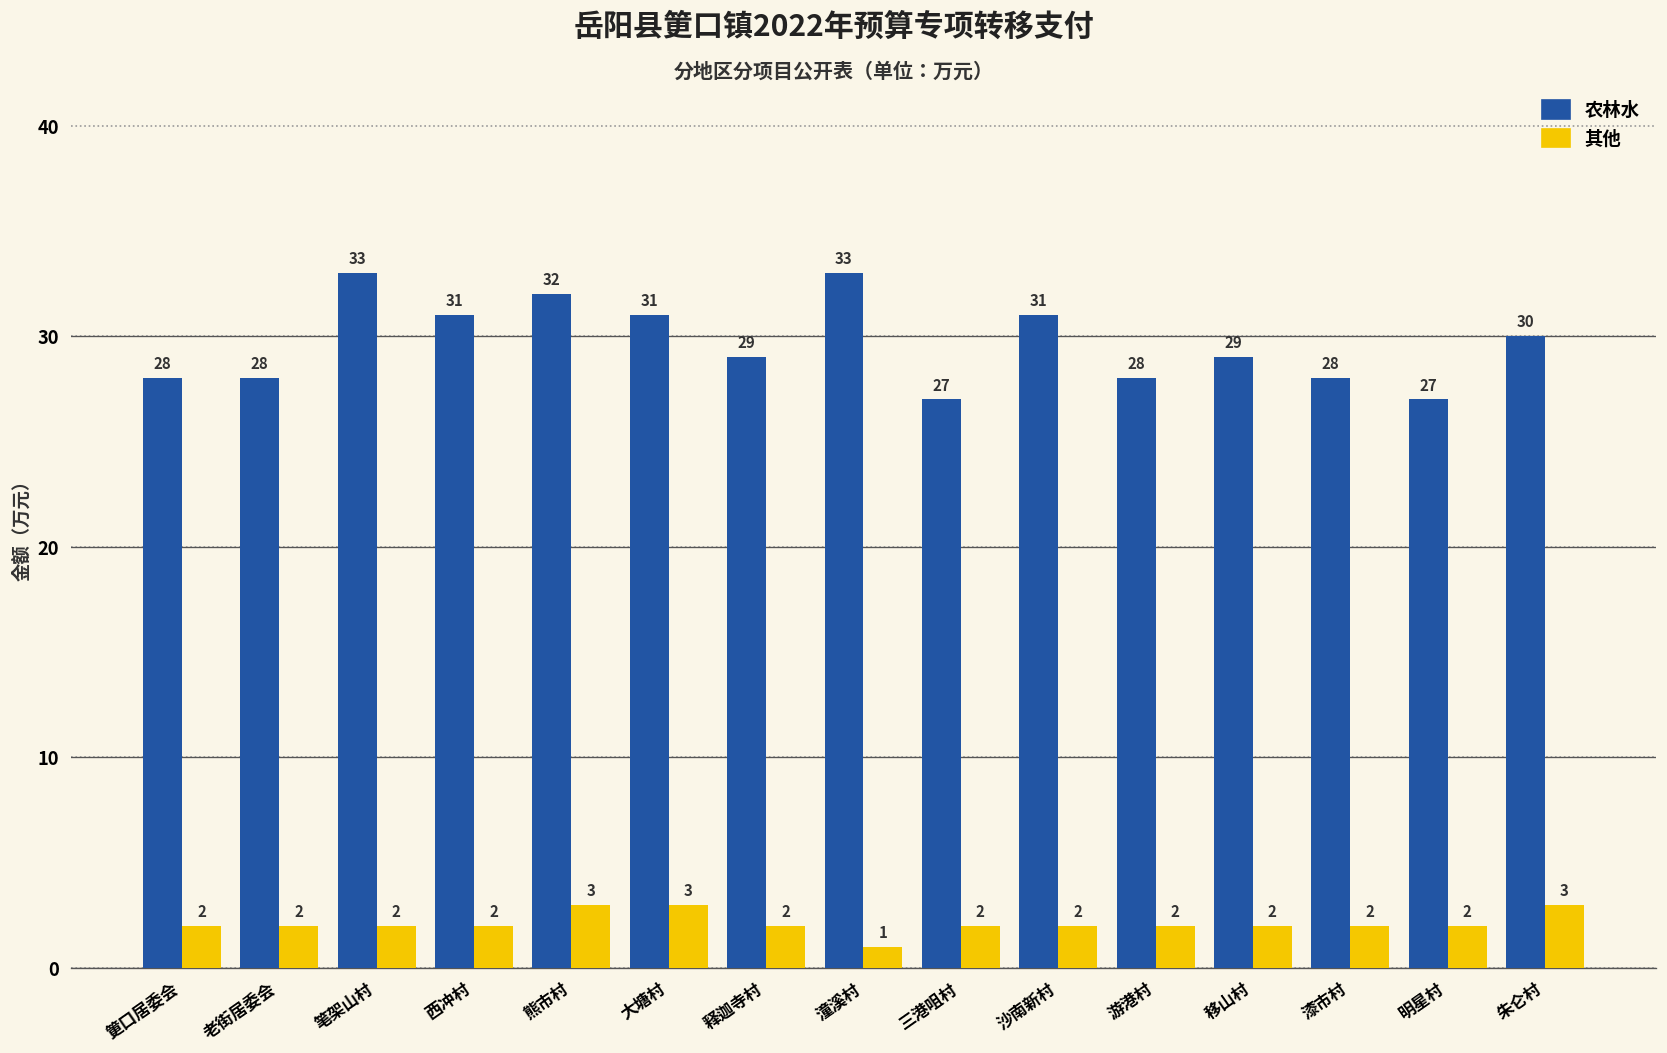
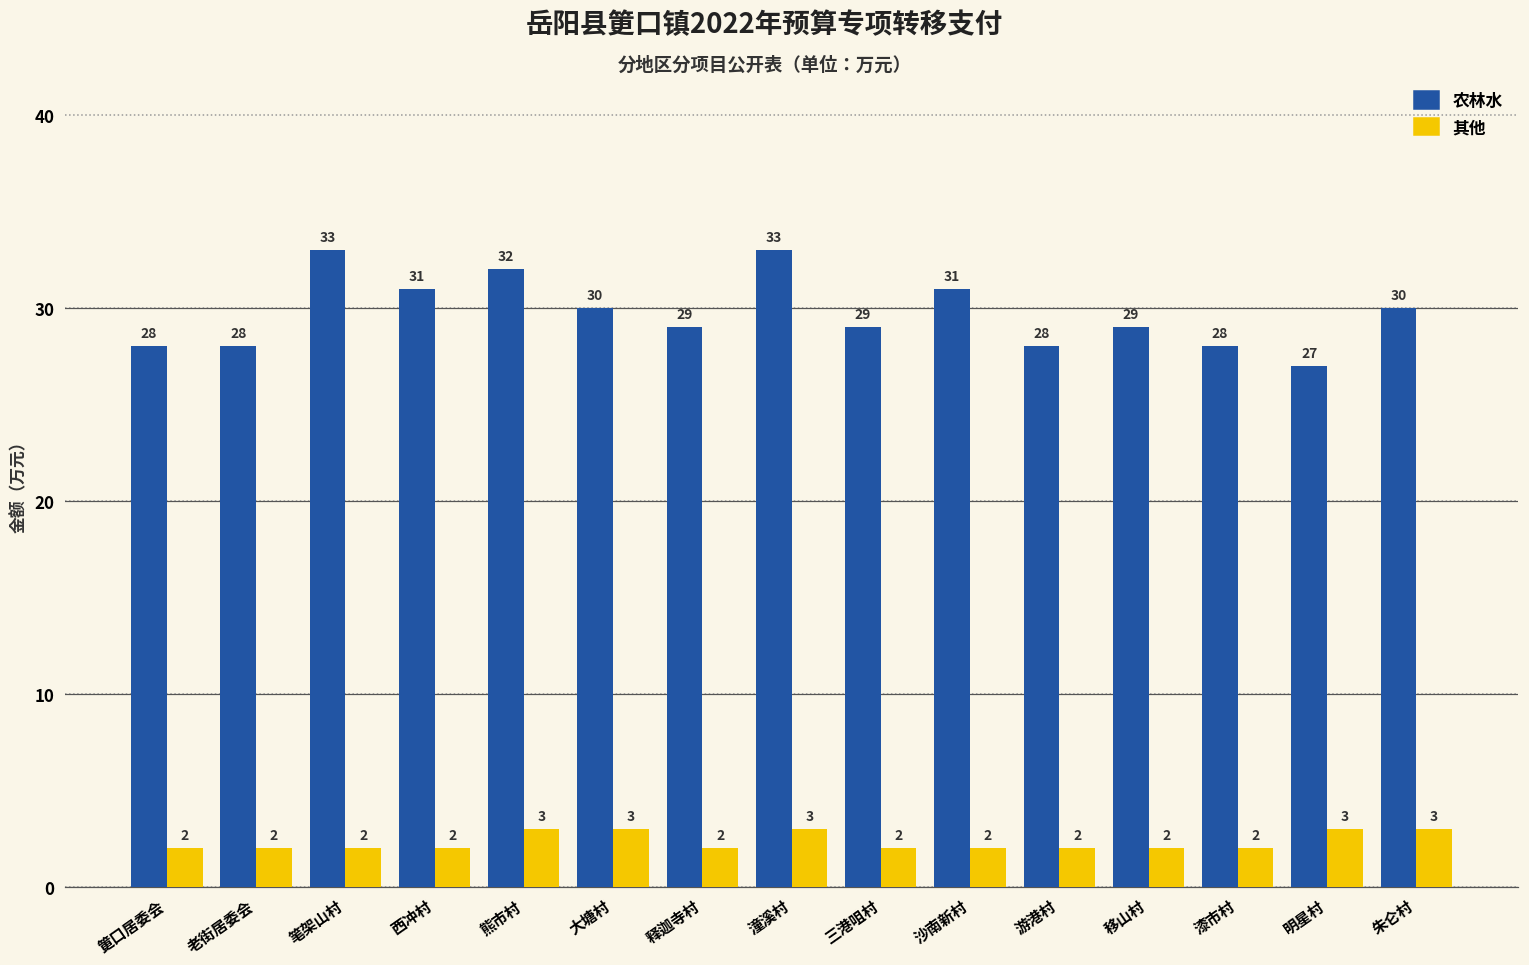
  {
    "农林水": {
      "筻口居委会": 28,
      "老街居委会": 28,
      "笔架山村": 33,
      "西冲村": 31,
      "熊市村": 32,
-     "大塘村": 31,
+     "大塘村": 30,
      "释迦寺村": 29,
      "潼溪村": 33,
-     "三港咀村": 27,
+     "三港咀村": 29,
      "沙南新村": 31,
      "游港村": 28,
      "移山村": 29,
      "漆市村": 28,
      "明星村": 27,
      "朱仑村": 30
    },
    "其他": {
      "筻口居委会": 2,
      "老街居委会": 2,
      "笔架山村": 2,
      "西冲村": 2,
      "熊市村": 3,
      "大塘村": 3,
      "释迦寺村": 2,
-     "潼溪村": 1,
+     "潼溪村": 3,
      "三港咀村": 2,
      "沙南新村": 2,
      "游港村": 2,
      "移山村": 2,
      "漆市村": 2,
-     "明星村": 2,
+     "明星村": 3,
      "朱仑村": 3
    }
  }
